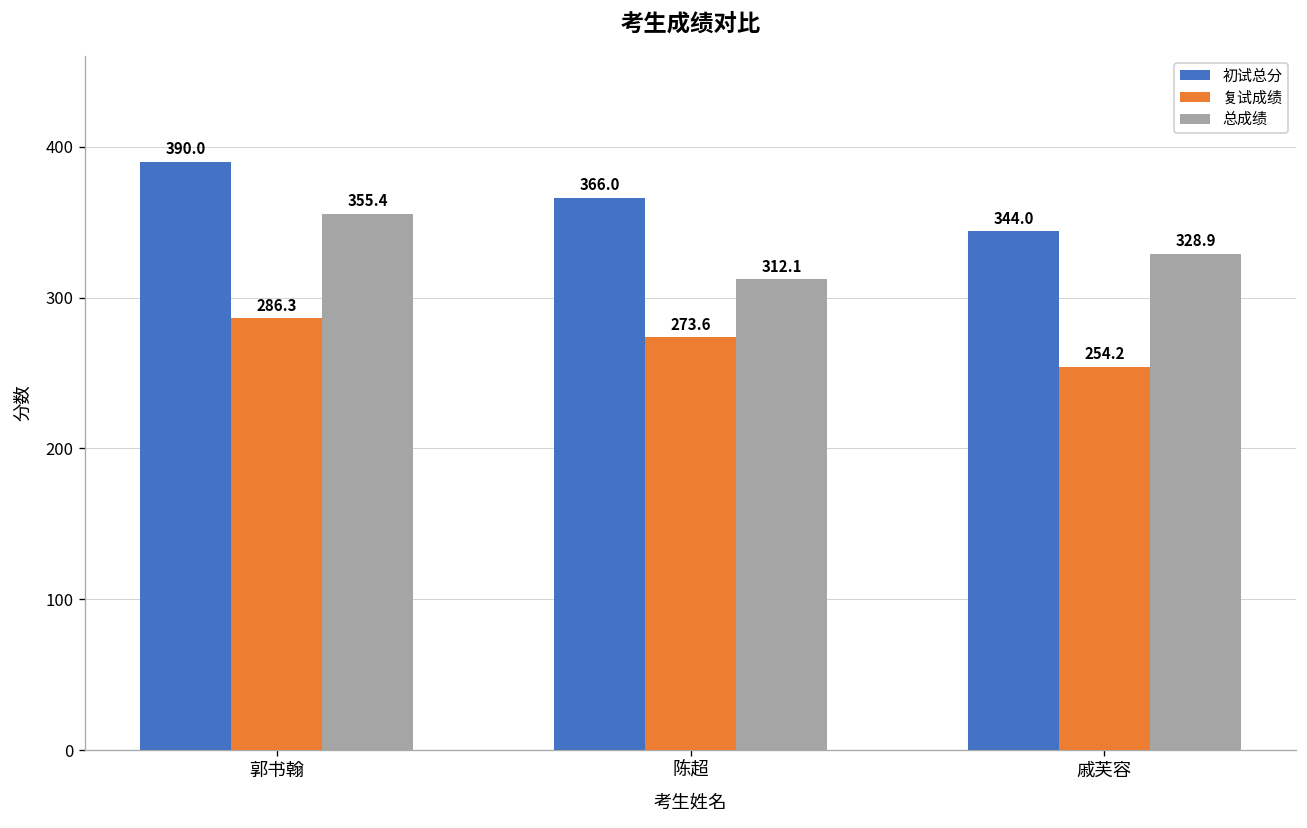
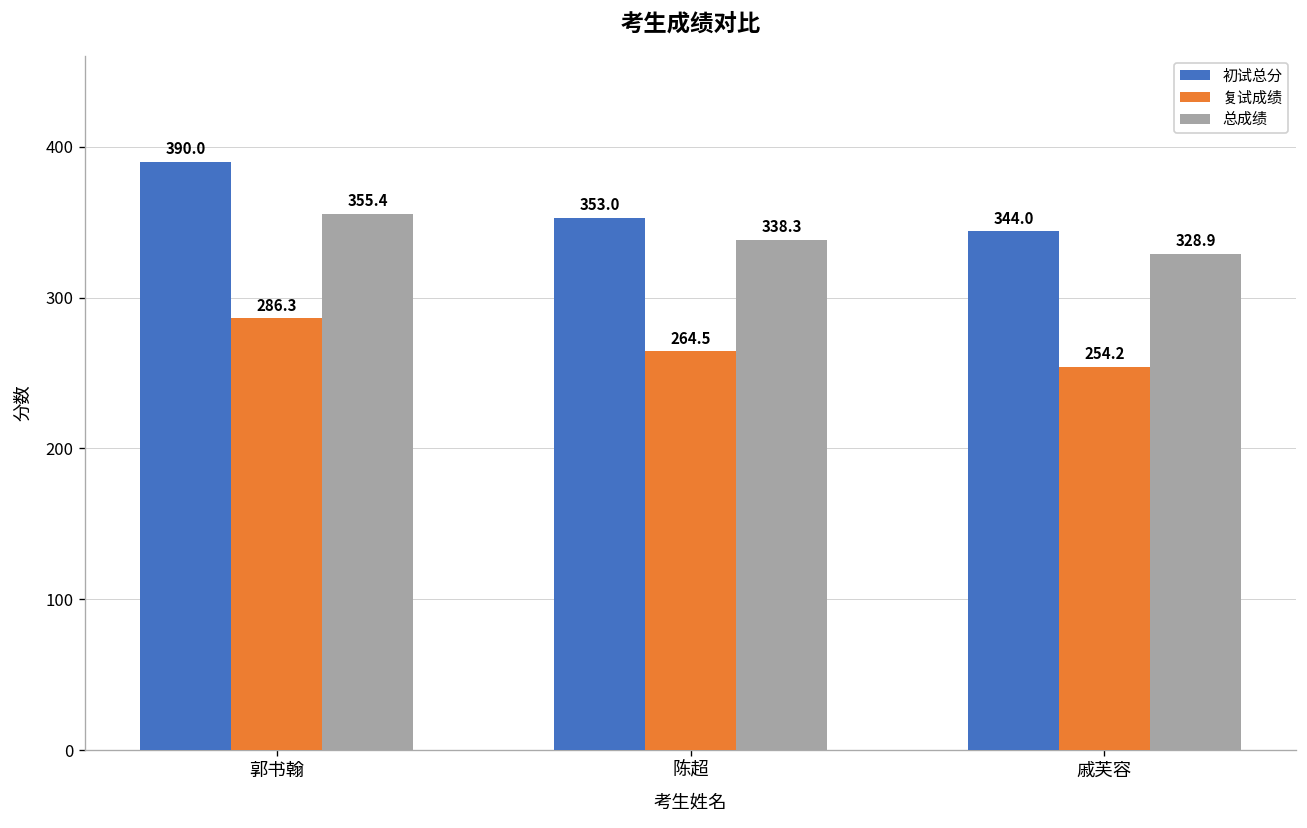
  {
    "初试总分": {
      "郭书翰": 390.0,
-     "陈超": 366.0,
+     "陈超": 353.0,
      "戚芙容": 344.0
    },
    "复试成绩": {
      "郭书翰": 286.3,
-     "陈超": 273.6,
+     "陈超": 264.5,
      "戚芙容": 254.2
    },
    "总成绩": {
      "郭书翰": 355.4,
-     "陈超": 312.1,
+     "陈超": 338.3,
      "戚芙容": 328.9
    }
  }
